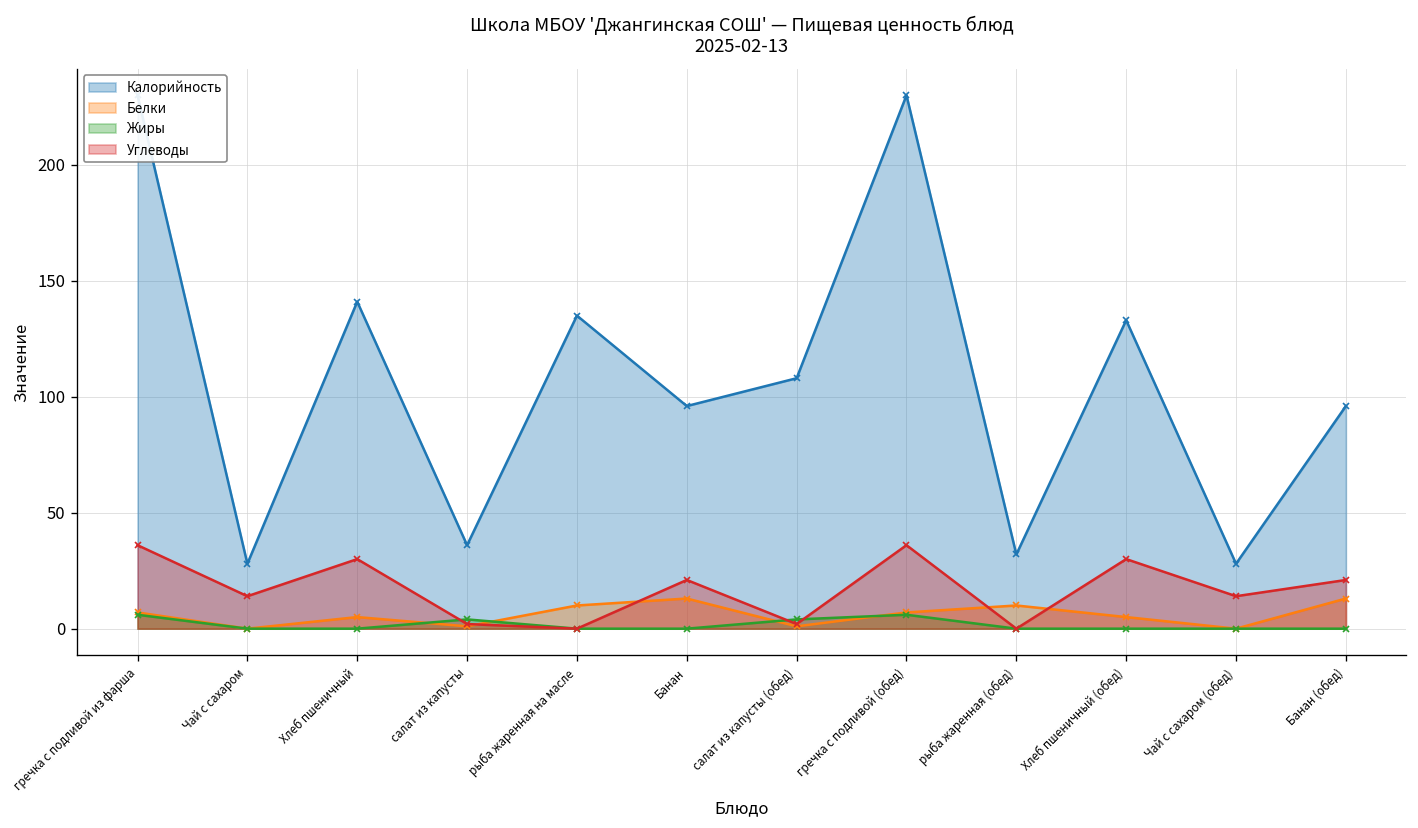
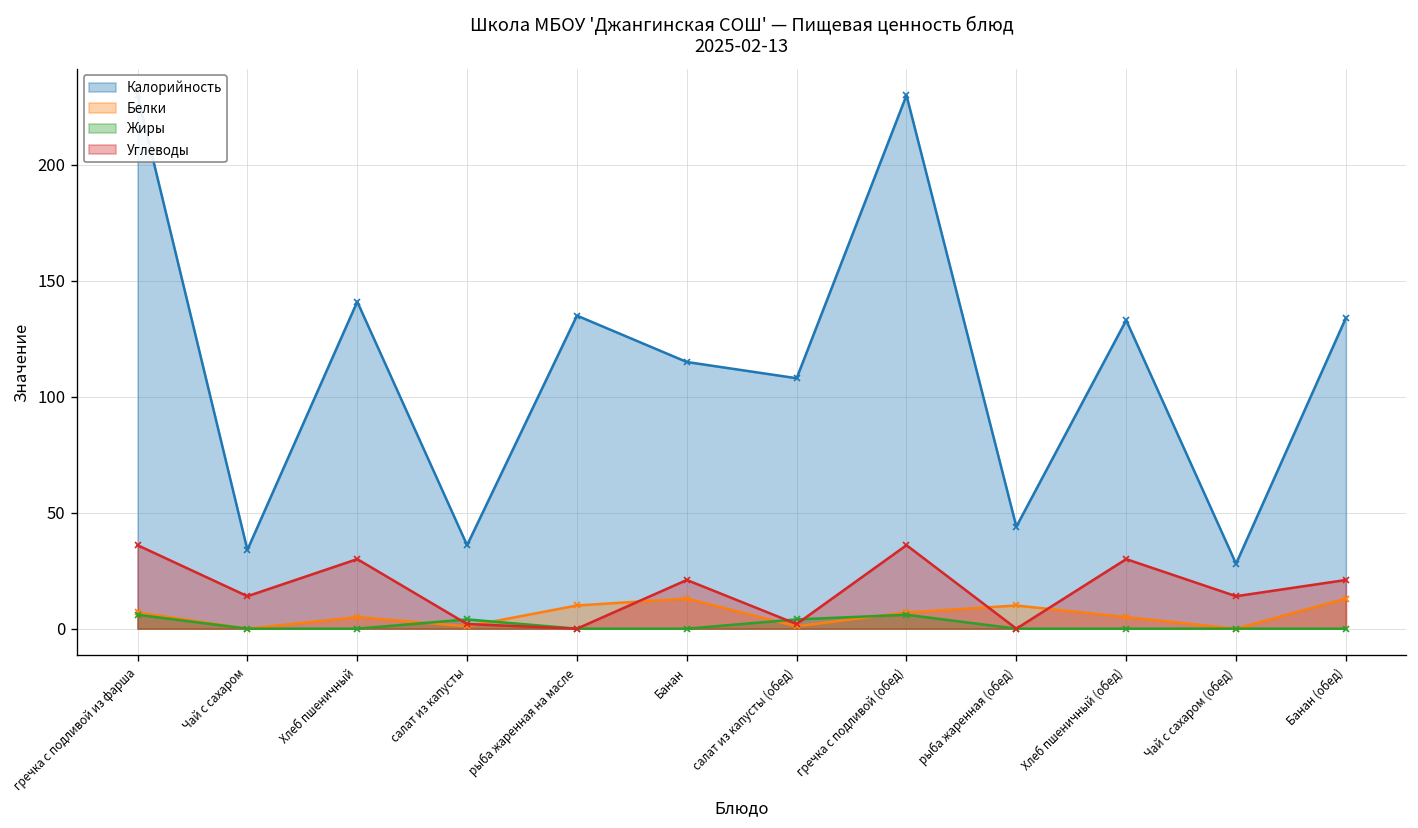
  {
    "Калорийность": {
-     "Чай с сахаром": 28,
+     "Чай с сахаром": 34,
      "Хлеб пшеничный": 141,
      "салат из капусты": 36,
      "рыба жаренная на масле": 135,
-     "Банан": 96,
+     "Банан": 115,
      "салат из капусты (обед)": 108,
      "гречка с подливой (обед)": 230,
-     "рыба жаренная (обед)": 32,
+     "рыба жаренная (обед)": 44,
      "Хлеб пшеничный (обед)": 133,
      "Чай с сахаром (обед)": 28,
-     "Банан (обед)": 96
+     "Банан (обед)": 134
    },
    "Жиры": {
      "Хлеб пшеничный": 0,
      "салат из капусты": 4,
      "Банан": 0,
      "салат из капусты (обед)": 4,
      "Хлеб пшеничный (обед)": 0,
      "Банан (обед)": 0
    }
  }
